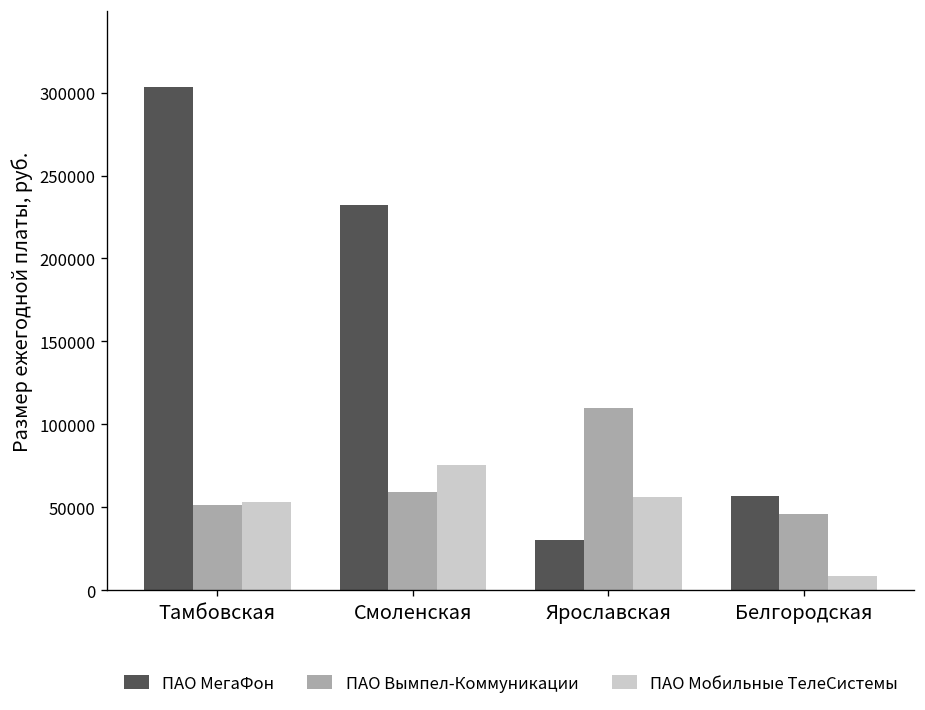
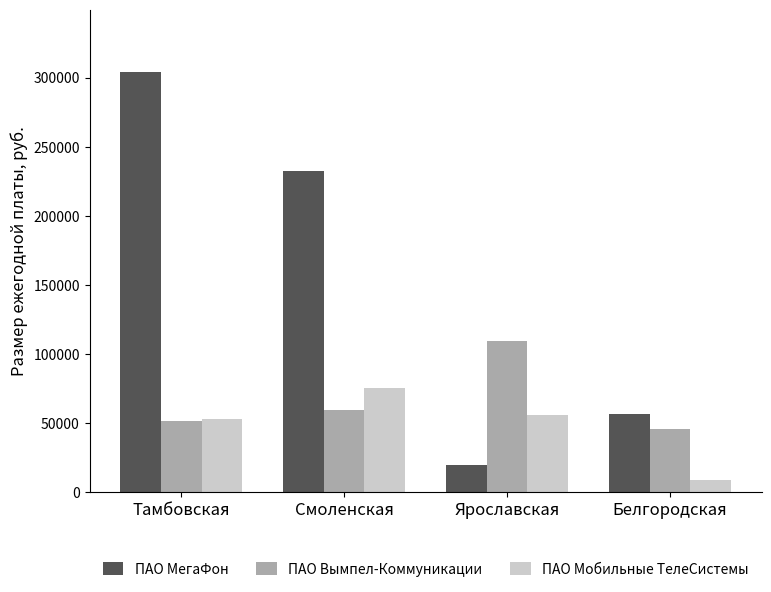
  {
    "ПАО МегаФон": {
      "Тамбовская": 304000,
      "Смоленская": 232000,
-     "Ярославская": 30000,
+     "Ярославская": 20000,
      "Белгородская": 57000
    }
  }
